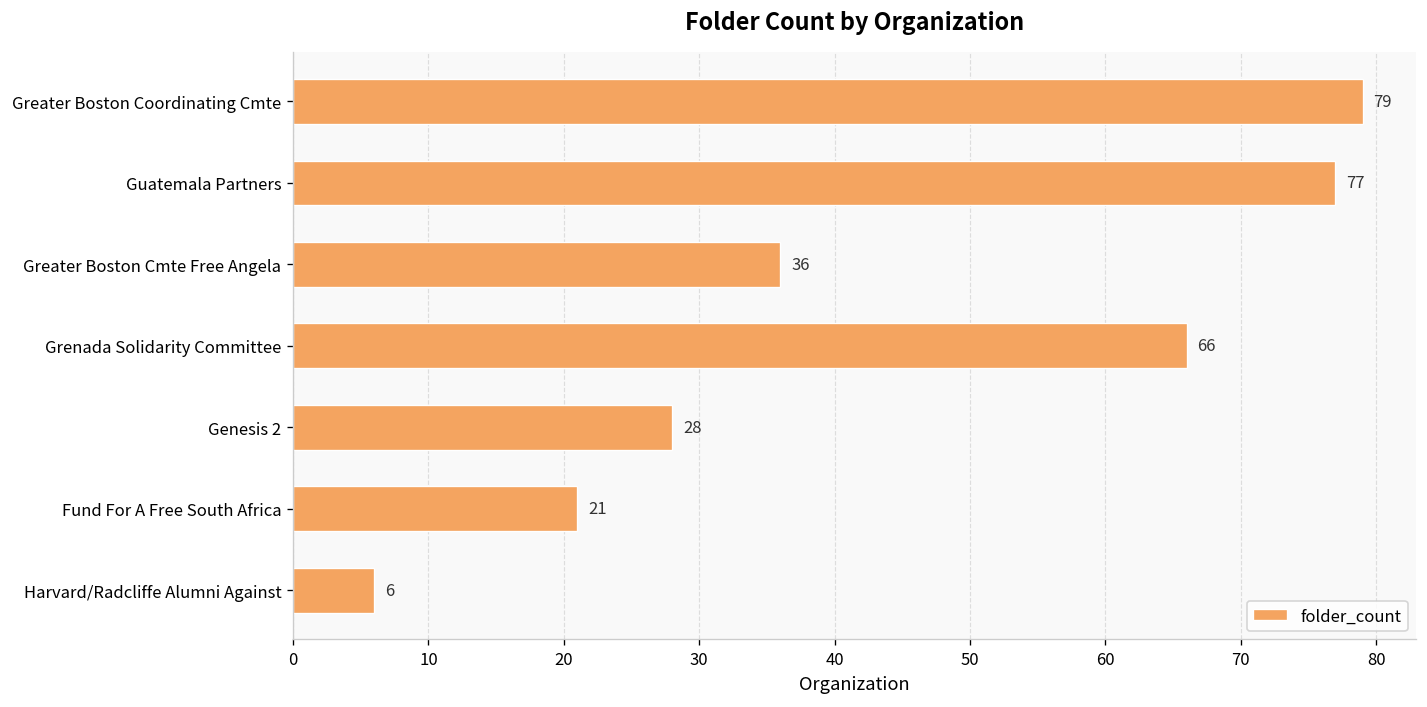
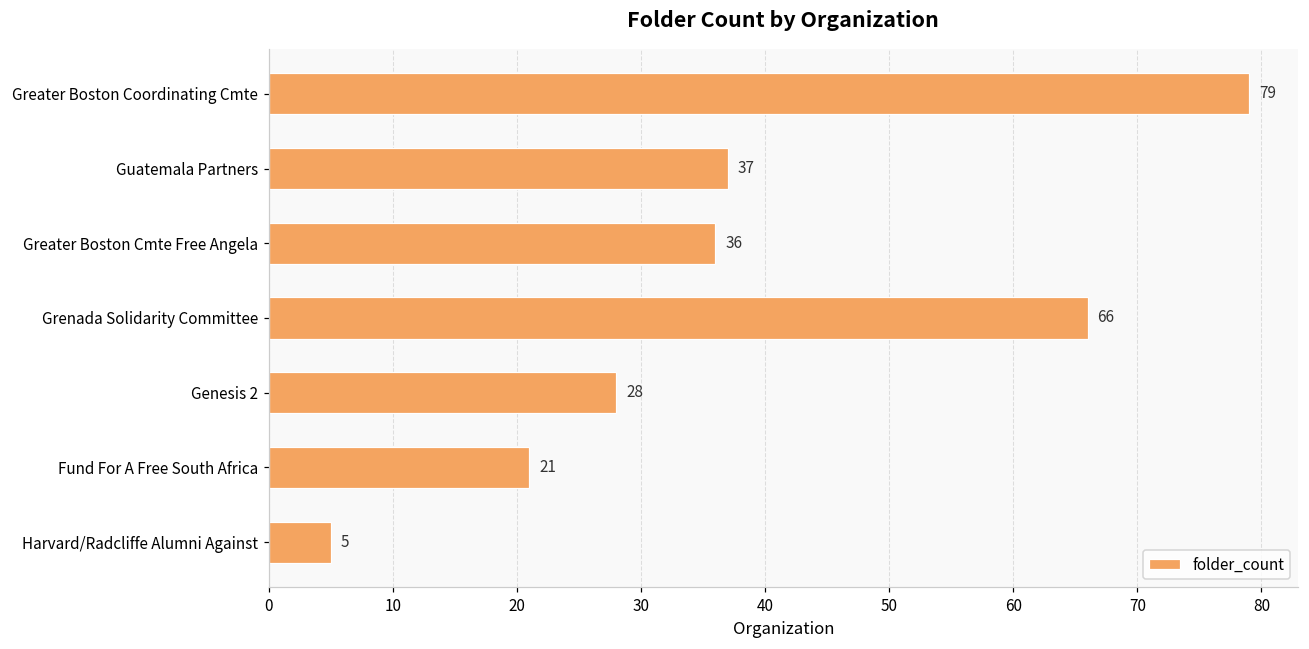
  {
    "Greater Boston Coordinating Cmte": 79,
-   "Guatemala Partners": 77,
+   "Guatemala Partners": 37,
    "Greater Boston Cmte Free Angela": 36,
    "Grenada Solidarity Committee": 66,
    "Genesis 2": 28,
    "Fund For A Free South Africa": 21,
-   "Harvard/Radcliffe Alumni Against": 6
+   "Harvard/Radcliffe Alumni Against": 5
  }
